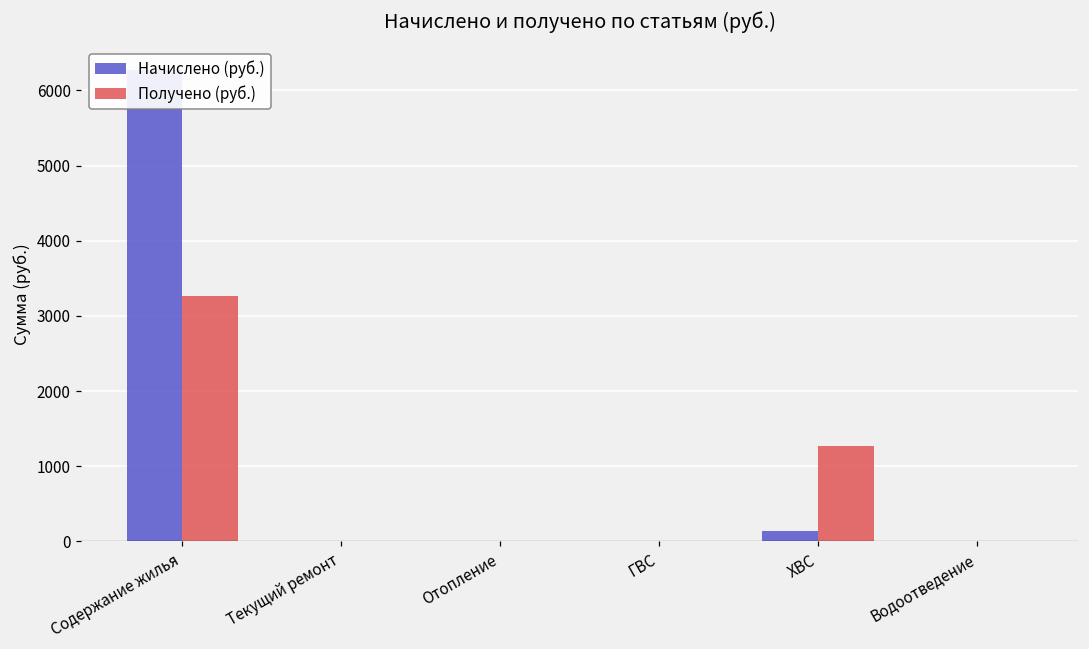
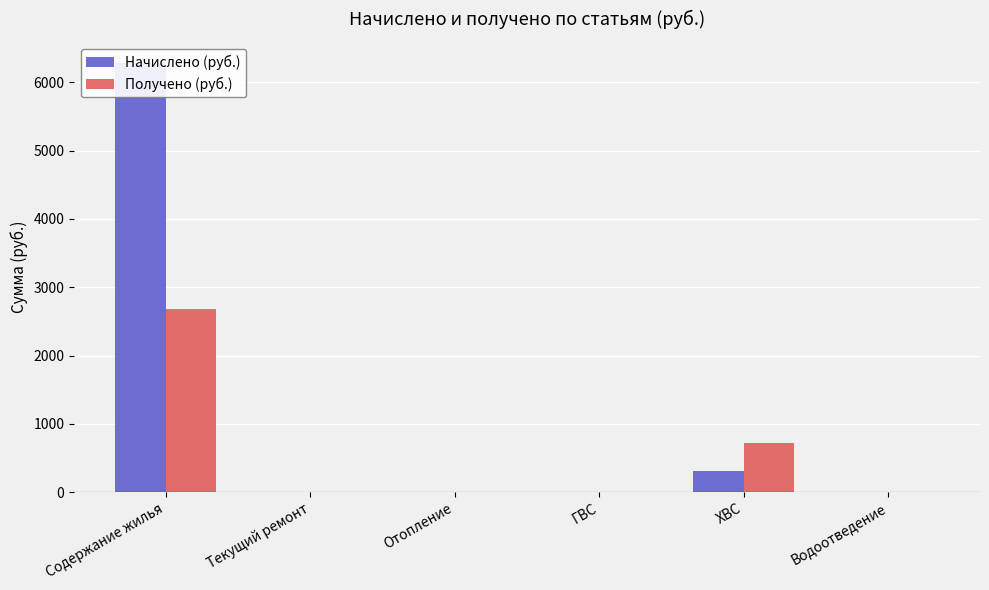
  {
    "Начислено (руб.)": {
      "Текущий ремонт": 0,
      "Отопление": 0,
      "ГВС": 0,
-     "ХВС": 100,
+     "ХВС": 300,
      "Водоотведение": 0
    },
    "Получено (руб.)": {
-     "Содержание жилья": 3300,
+     "Содержание жилья": 2700,
      "Текущий ремонт": 0,
      "Отопление": 0,
      "ГВС": 0,
-     "ХВС": 1300,
+     "ХВС": 700,
      "Водоотведение": 0
    }
  }
